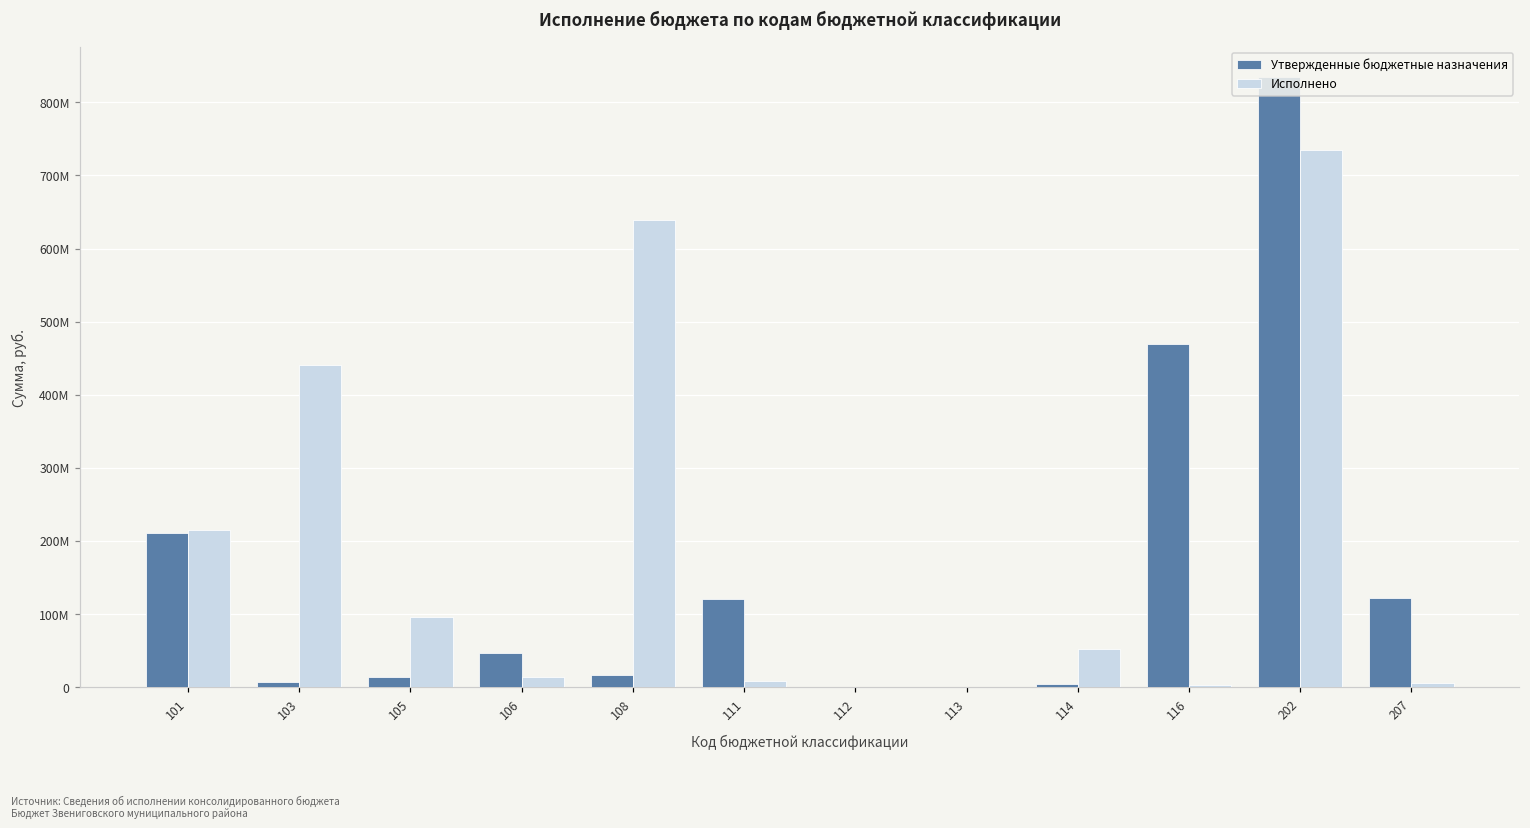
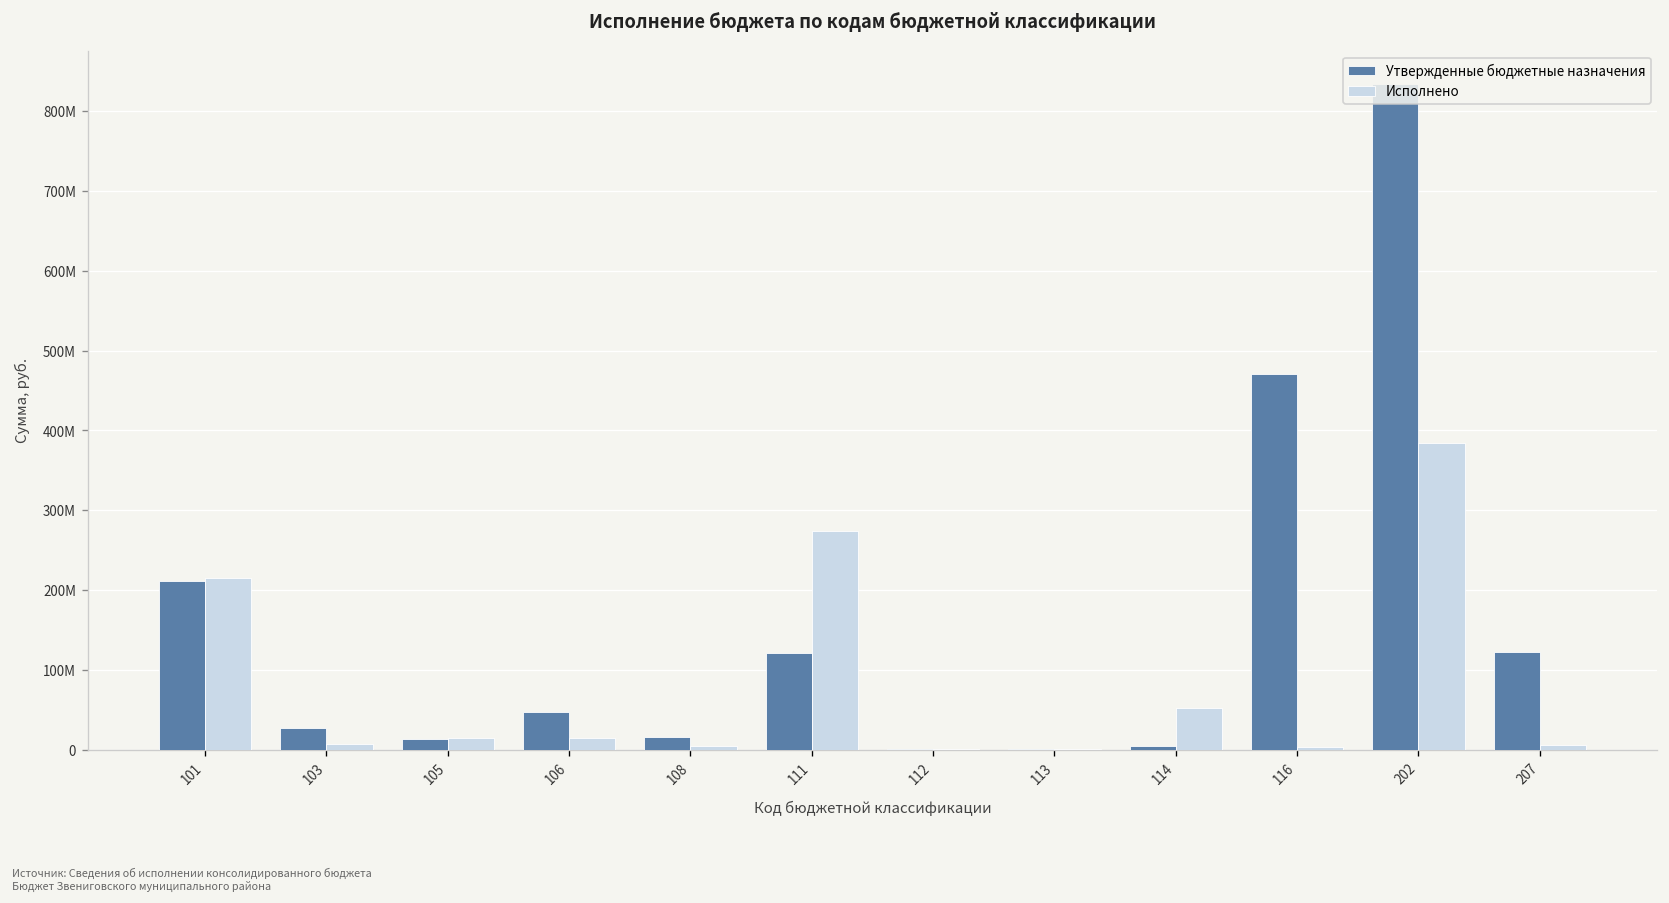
  {
    "Утвержденные бюджетные назначения": {
      "101": 210000000,
-     "103": 10000000,
+     "103": 30000000,
      "105": 10000000,
      "106": 50000000,
      "108": 20000000,
      "111": 120000000,
      "114": 0,
      "116": 470000000,
      "207": 120000000
    },
    "Исполнено": {
      "101": 220000000,
-     "103": 440000000,
-     "105": 100000000,
+     "103": 10000000,
+     "105": 10000000,
      "106": 10000000,
-     "108": 640000000,
-     "111": 10000000,
+     "108": 0,
+     "111": 270000000,
      "114": 50000000,
-     "202": 740000000,
+     "202": 380000000,
      "207": 10000000
    }
  }
